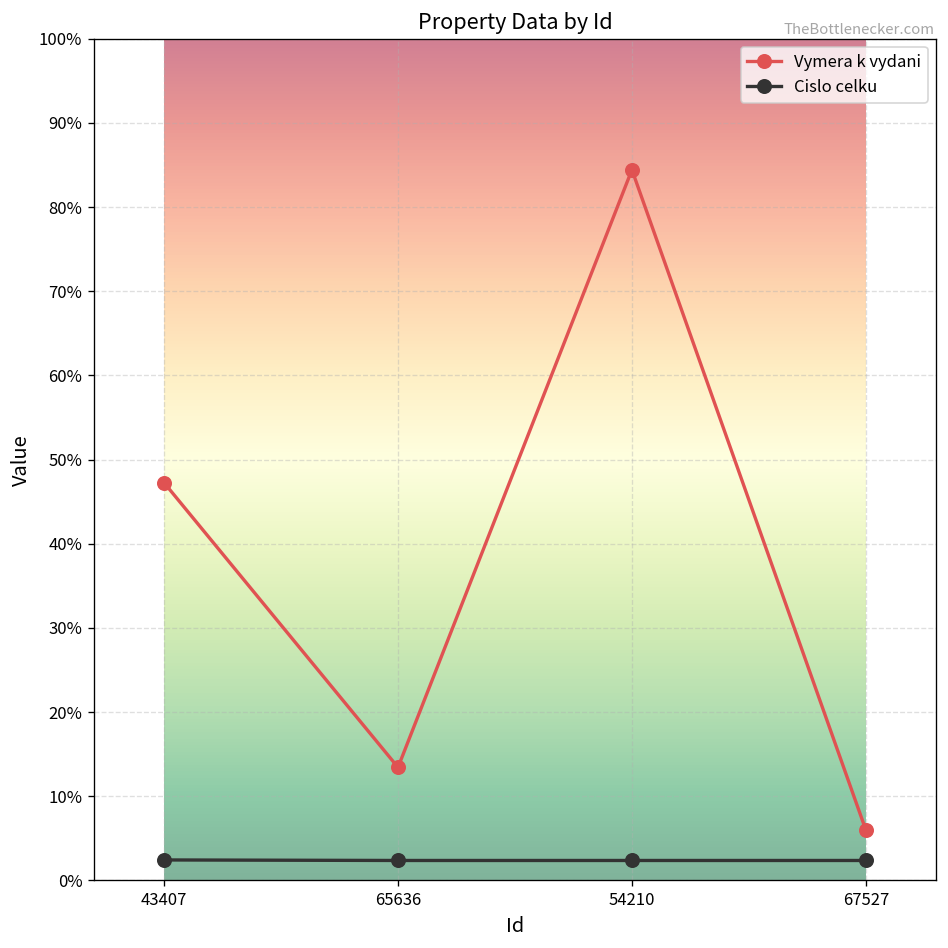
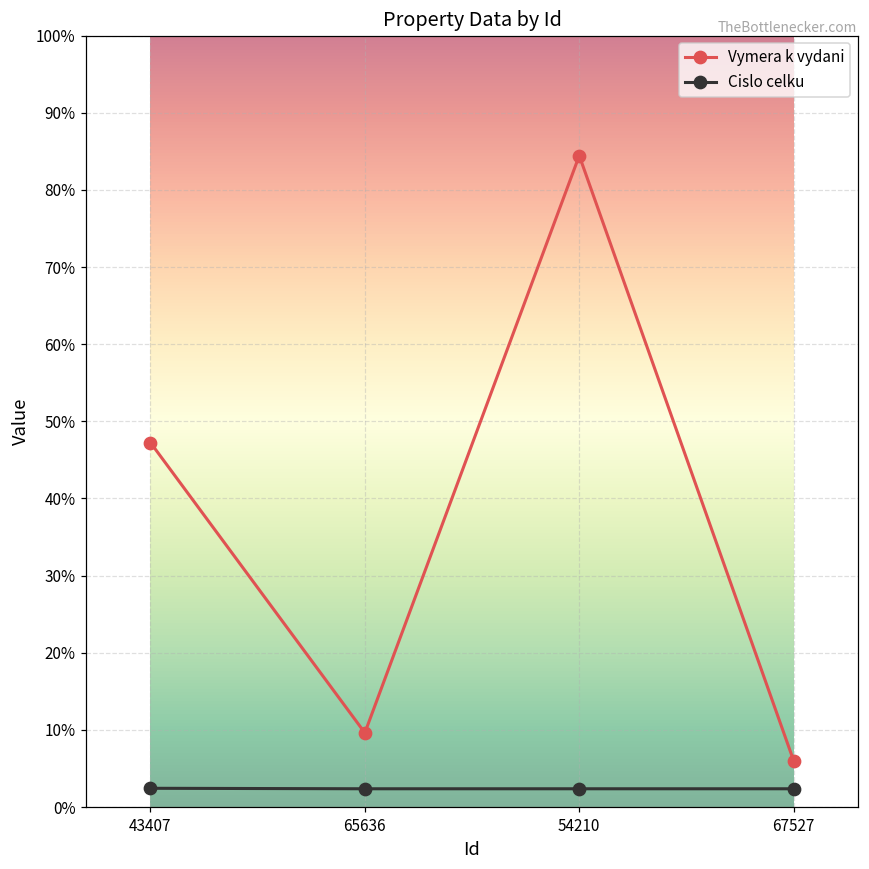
  {
    "Vymera k vydani": {
      "43407": "47%",
-     "65636": "13%",
+     "65636": "10%",
      "54210": "84%",
      "67527": "6%"
    },
    "Cislo celku": {
      "43407": "2%",
      "65636": "2%",
      "54210": "2%",
      "67527": "2%"
    }
  }
